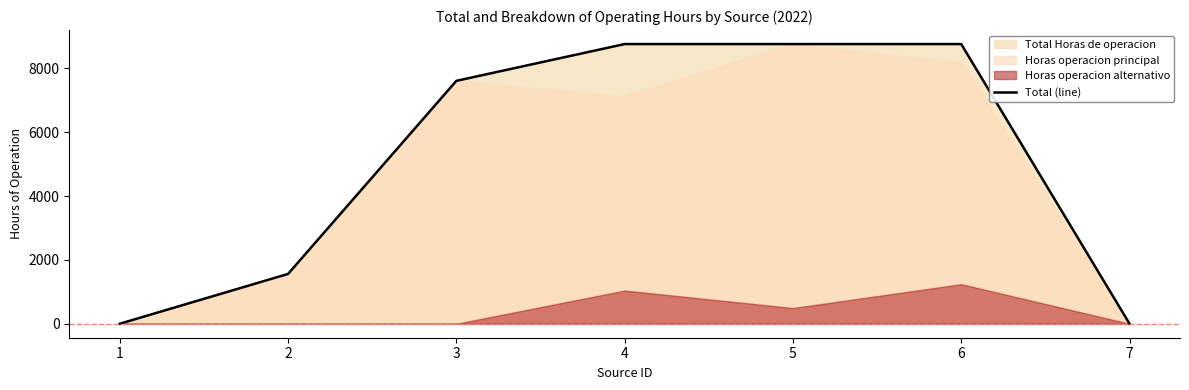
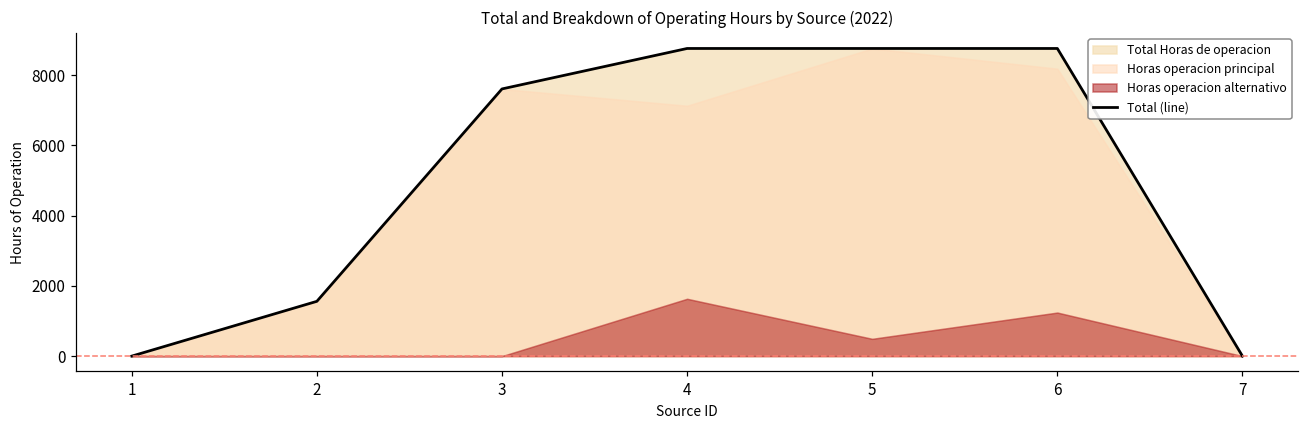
  {
    "Horas operacion alternativo": {
      "2": 0,
      "3": 0,
-     "4": 1000,
+     "4": 1600,
      "5": 500,
      "6": 1200
    }
  }
